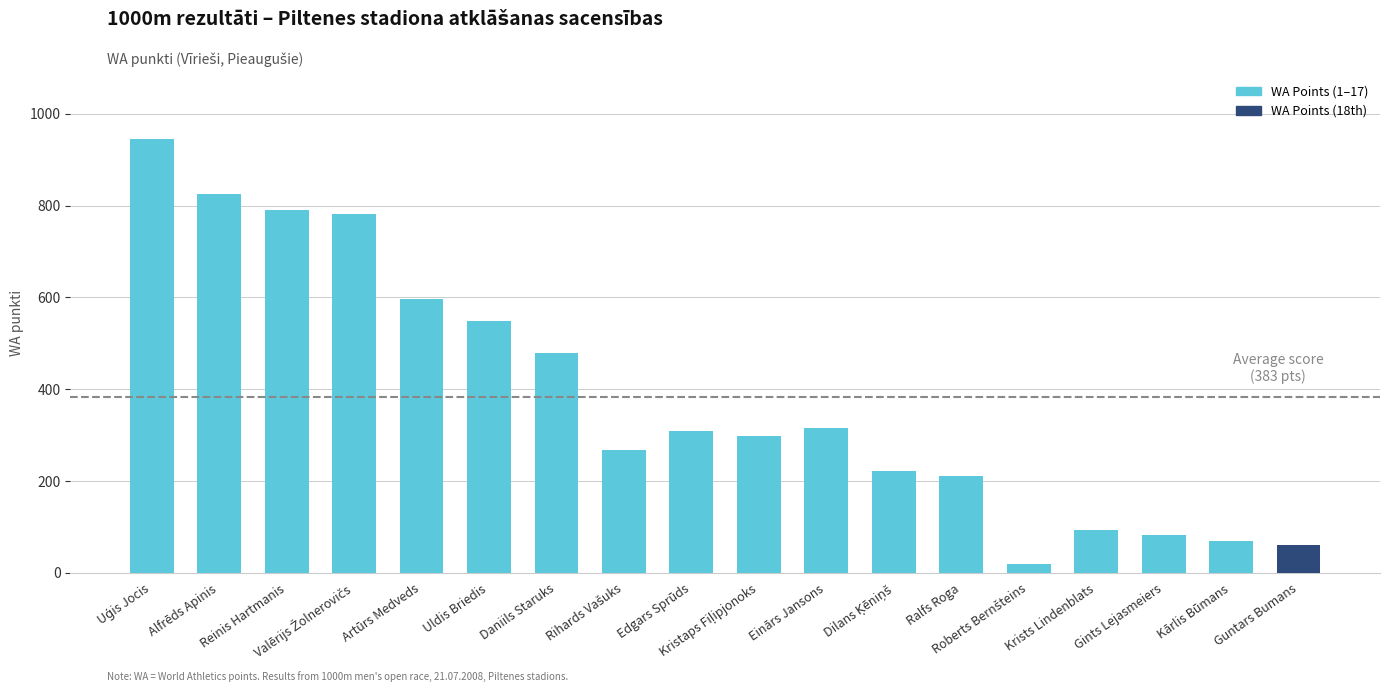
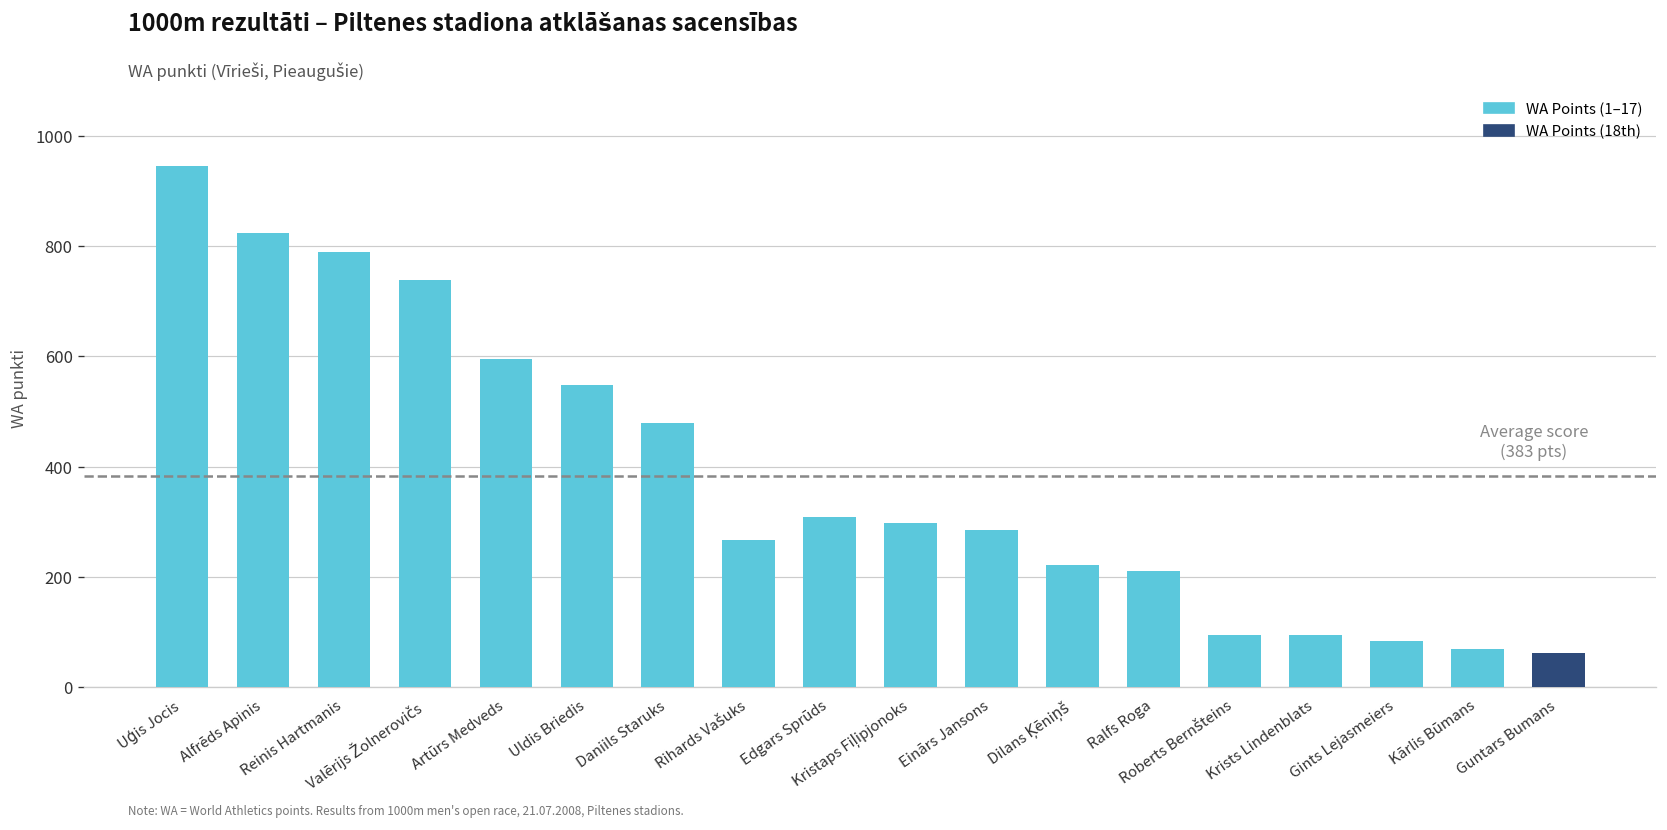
  {
    "Uģis Jocis": 950,
    "Alfrēds Apinis": 830,
    "Reinis Hartmanis": 790,
-   "Valērijs Žolnerovičs": 780,
+   "Valērijs Žolnerovičs": 740,
    "Artūrs Medveds": 600,
    "Uldis Briedis": 550,
    "Daniils Staruks": 480,
    "Rihards Vašuks": 270,
    "Edgars Sprūds": 310,
    "Kristaps Fiļipjonoks": 300,
-   "Einārs Jansons": 320,
+   "Einārs Jansons": 290,
    "Dilans Ķēniņš": 220,
    "Ralfs Roga": 210,
-   "Roberts Bernšteins": 20,
+   "Roberts Bernšteins": 90,
    "Krists Lindenblats": 90,
    "Gints Lejasmeiers": 80,
    "Kārlis Būmans": 70,
    "Guntars Bumans": 60
  }
